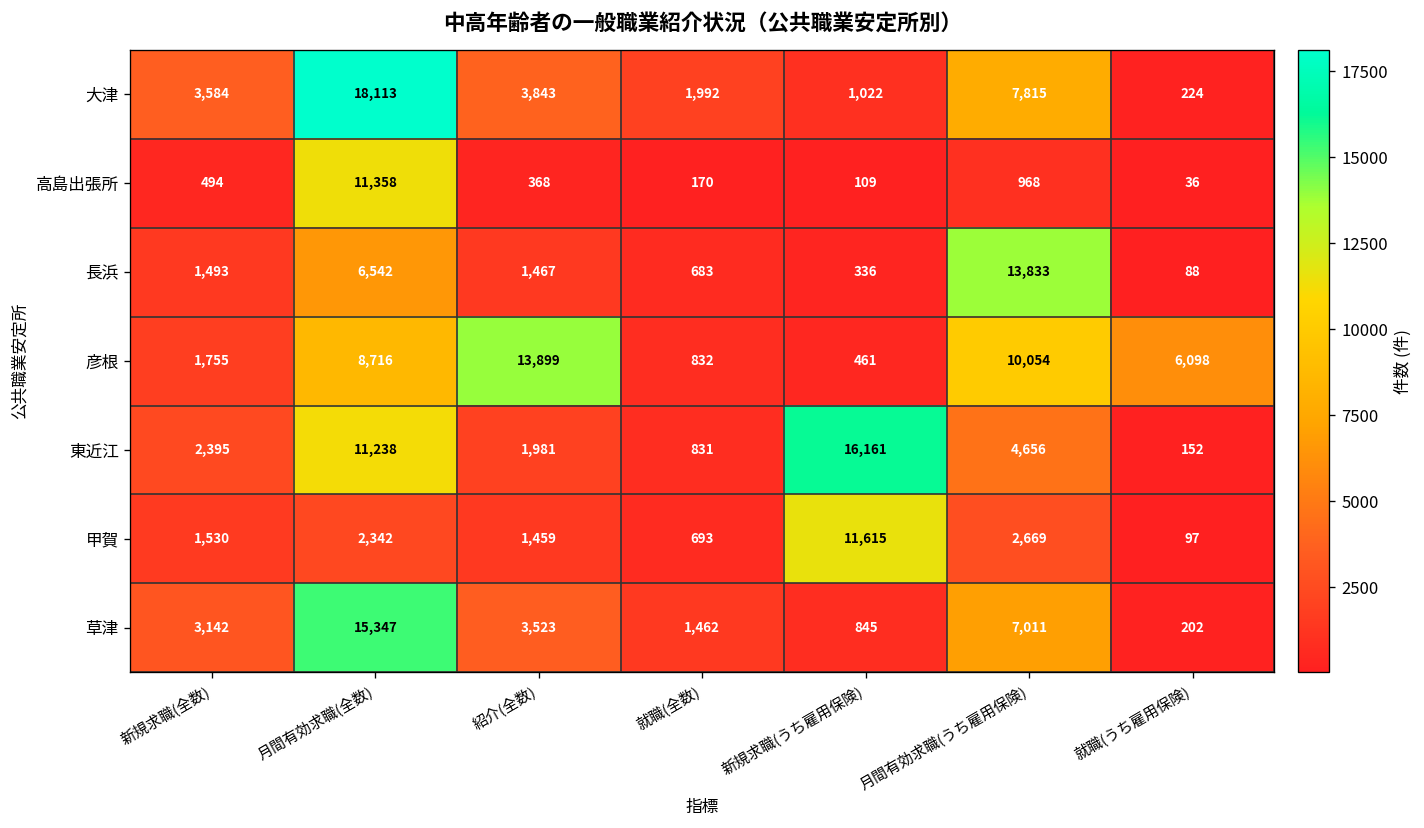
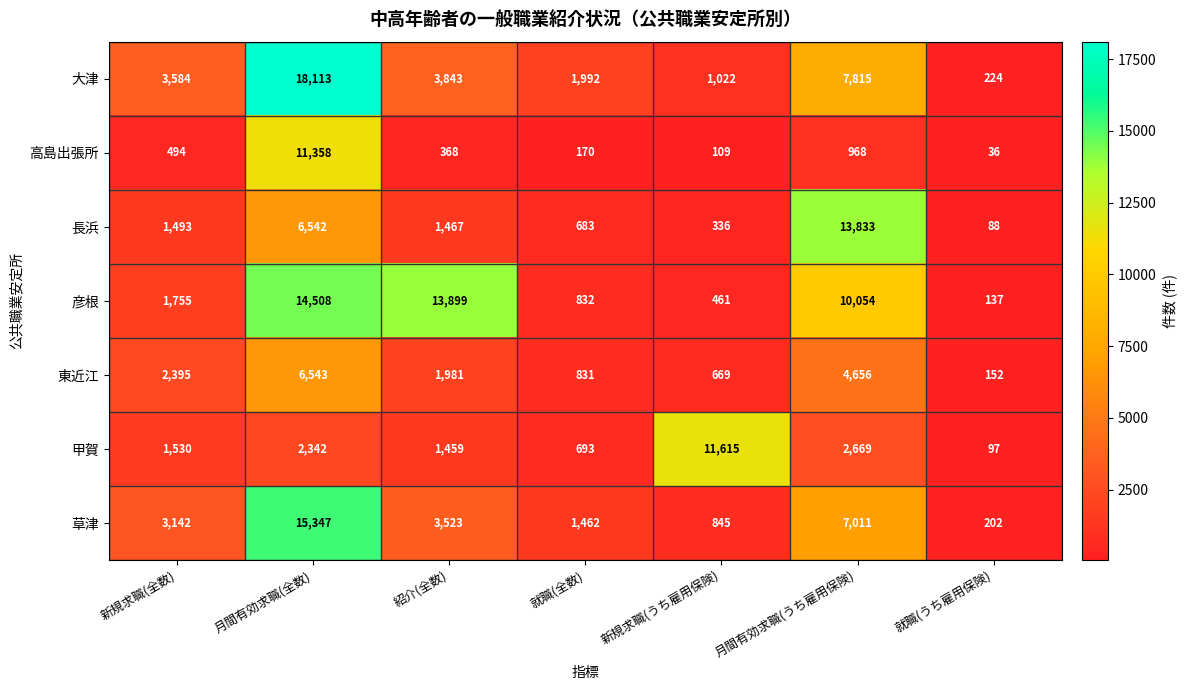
  {
    "大津": {
      "新規求職(全数)": "3,584",
      "月間有効求職(全数)": "18,113",
      "紹介(全数)": "3,843",
      "就職(全数)": "1,992",
      "新規求職(うち雇用保険)": "1,022",
      "月間有効求職(うち雇用保険)": "7,815",
      "就職(うち雇用保険)": "224"
    },
    "高島出張所": {
      "新規求職(全数)": "494",
      "月間有効求職(全数)": "11,358",
      "紹介(全数)": "368",
      "就職(全数)": "170",
      "新規求職(うち雇用保険)": "109",
      "月間有効求職(うち雇用保険)": "968",
      "就職(うち雇用保険)": "36"
    },
    "長浜": {
      "新規求職(全数)": "1,493",
      "月間有効求職(全数)": "6,542",
      "紹介(全数)": "1,467",
      "就職(全数)": "683",
      "新規求職(うち雇用保険)": "336",
      "月間有効求職(うち雇用保険)": "13,833",
      "就職(うち雇用保険)": "88"
    },
    "彦根": {
      "新規求職(全数)": "1,755",
-     "月間有効求職(全数)": "8,716",
+     "月間有効求職(全数)": "14,508",
      "紹介(全数)": "13,899",
      "就職(全数)": "832",
      "新規求職(うち雇用保険)": "461",
      "月間有効求職(うち雇用保険)": "10,054",
-     "就職(うち雇用保険)": "6,098"
+     "就職(うち雇用保険)": "137"
    },
    "東近江": {
      "新規求職(全数)": "2,395",
-     "月間有効求職(全数)": "11,238",
+     "月間有効求職(全数)": "6,543",
      "紹介(全数)": "1,981",
      "就職(全数)": "831",
-     "新規求職(うち雇用保険)": "16,161",
+     "新規求職(うち雇用保険)": "669",
      "月間有効求職(うち雇用保険)": "4,656",
      "就職(うち雇用保険)": "152"
    },
    "甲賀": {
      "新規求職(全数)": "1,530",
      "月間有効求職(全数)": "2,342",
      "紹介(全数)": "1,459",
      "就職(全数)": "693",
      "新規求職(うち雇用保険)": "11,615",
      "月間有効求職(うち雇用保険)": "2,669",
      "就職(うち雇用保険)": "97"
    },
    "草津": {
      "新規求職(全数)": "3,142",
      "月間有効求職(全数)": "15,347",
      "紹介(全数)": "3,523",
      "就職(全数)": "1,462",
      "新規求職(うち雇用保険)": "845",
      "月間有効求職(うち雇用保険)": "7,011",
      "就職(うち雇用保険)": "202"
    }
  }
